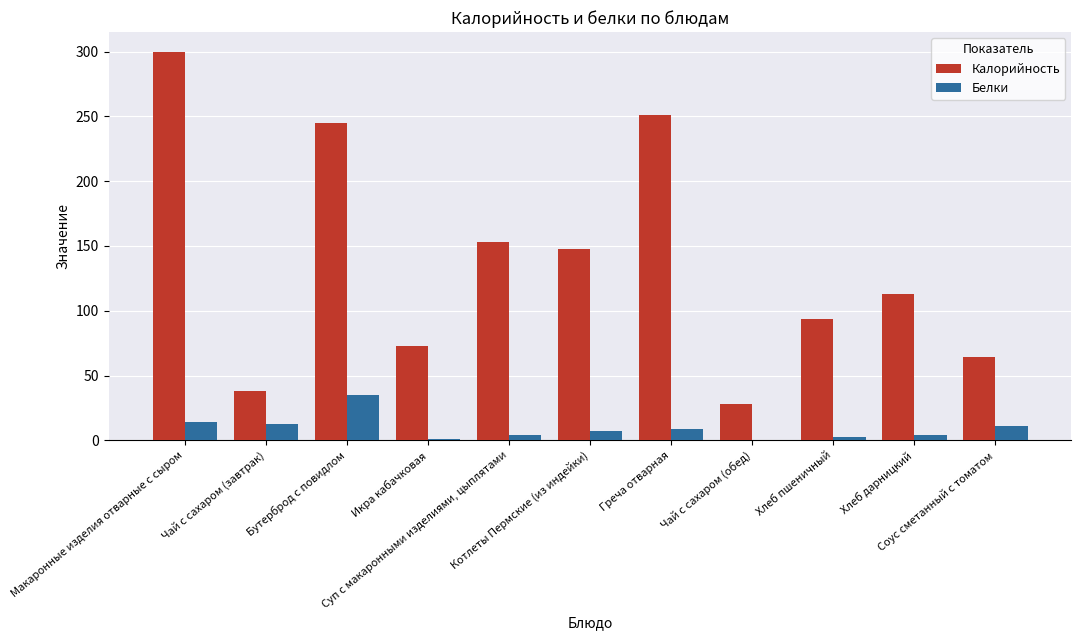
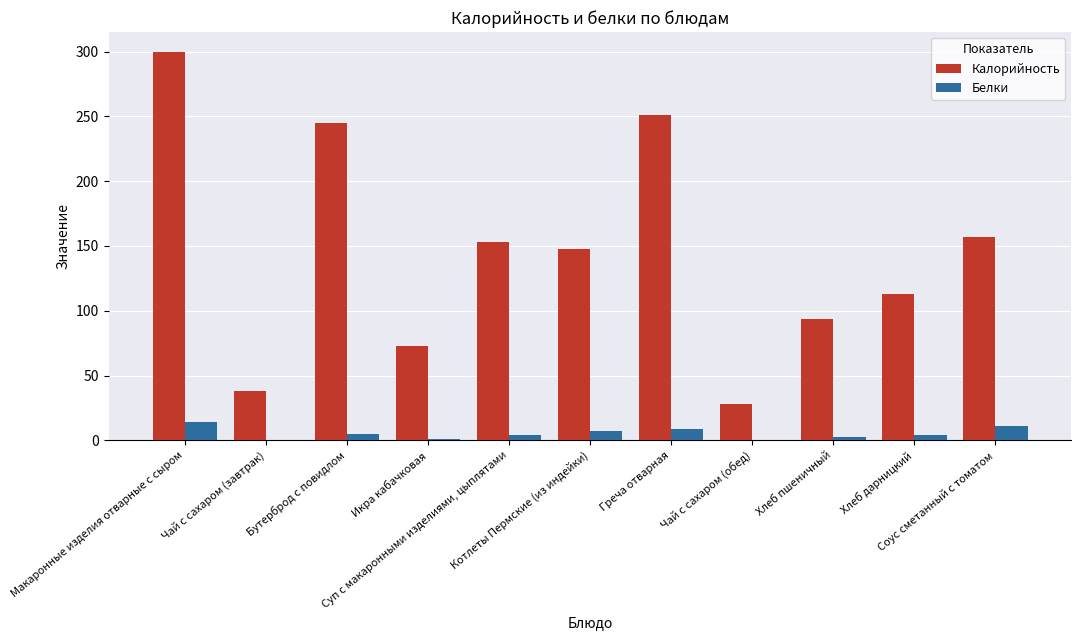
  {
    "Калорийность": {
      "Макаронные изделия отварные с сыром": 300,
      "Чай с сахаром (завтрак)": 38,
      "Бутерброд с повидлом": 245,
      "Икра кабачковая": 73,
      "Суп с макаронными изделиями, цыплятами": 153,
      "Котлеты Пермские (из индейки)": 148,
      "Греча отварная": 251,
      "Чай с сахаром (обед)": 28,
      "Хлеб пшеничный": 94,
      "Хлеб дарницкий": 113,
-     "Соус сметанный с томатом": 64
+     "Соус сметанный с томатом": 157
    },
    "Белки": {
      "Макаронные изделия отварные с сыром": 14,
-     "Чай с сахаром (завтрак)": 13,
-     "Бутерброд с повидлом": 35,
+     "Чай с сахаром (завтрак)": 0,
+     "Бутерброд с повидлом": 5,
      "Суп с макаронными изделиями, цыплятами": 4,
      "Котлеты Пермские (из индейки)": 7,
      "Греча отварная": 9,
      "Хлеб пшеничный": 3,
      "Хлеб дарницкий": 4,
      "Соус сметанный с томатом": 11
    }
  }
